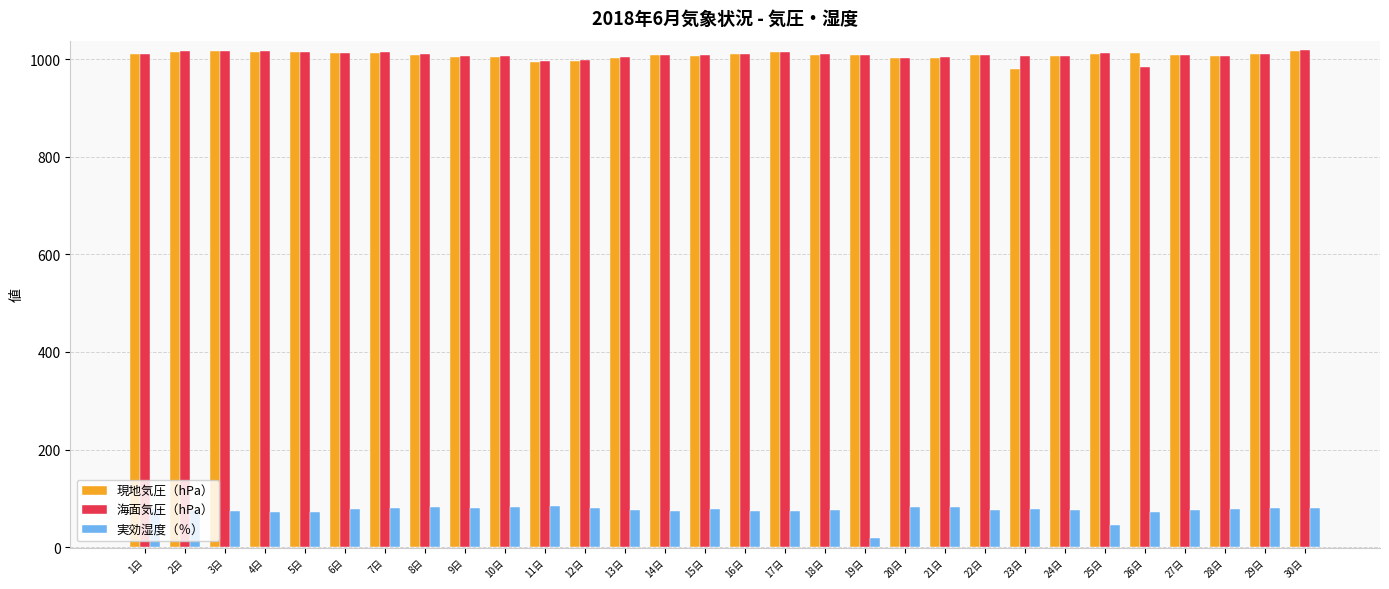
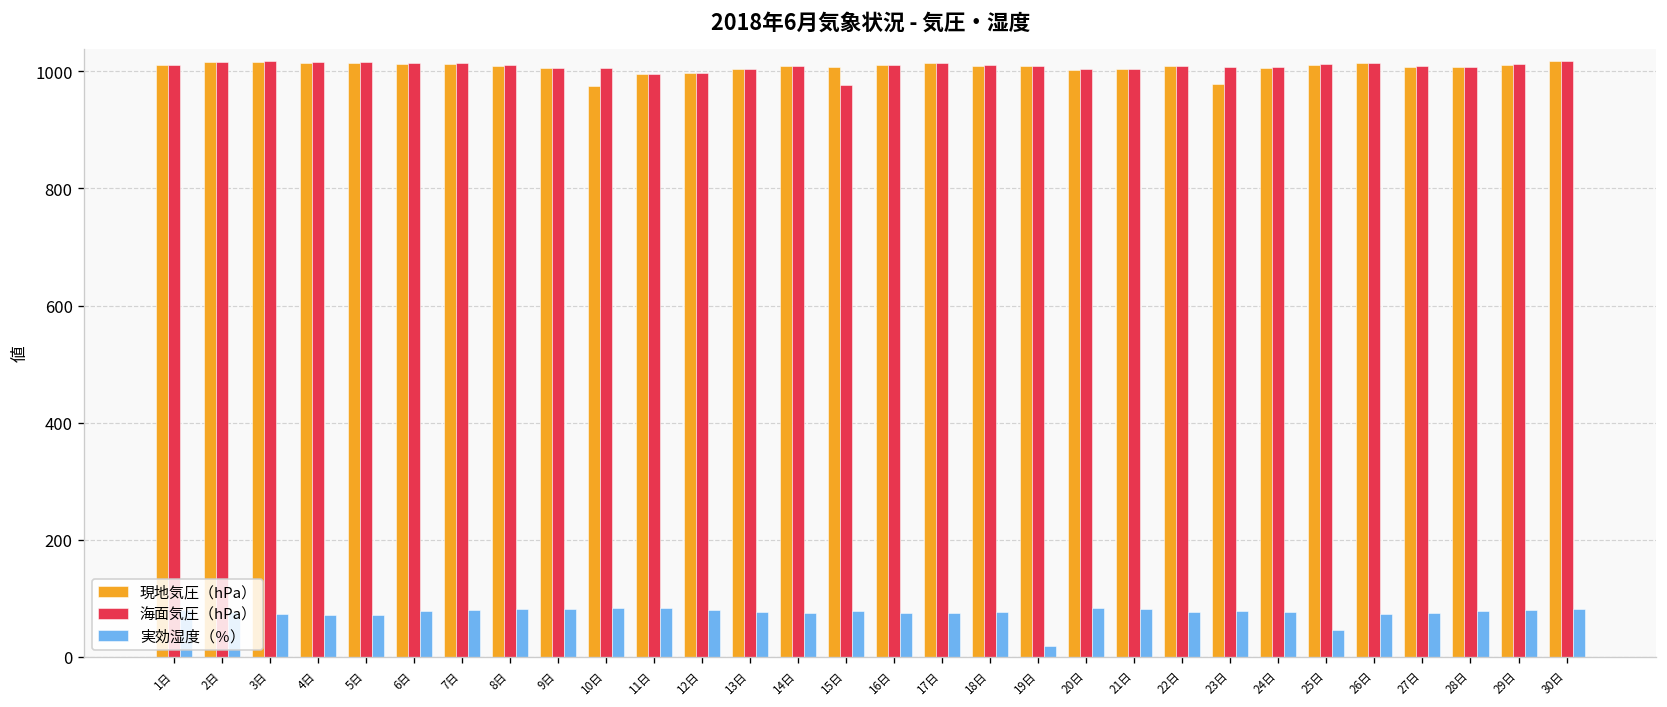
  {
    "現地気圧（hPa）": {
      "1日": 1010,
      "2日": 1020,
      "3日": 1020,
      "4日": 1020,
      "5日": 1010,
      "6日": 1010,
      "7日": 1010,
      "8日": 1010,
      "9日": 1010,
-     "10日": 1010,
+     "10日": 970,
      "11日": 1000,
      "12日": 1000,
      "13日": 1000,
      "14日": 1010,
      "15日": 1010,
      "16日": 1010,
      "17日": 1010,
      "18日": 1010,
      "19日": 1010,
      "20日": 1000,
      "21日": 1000,
      "22日": 1010,
      "23日": 980,
      "24日": 1010,
      "25日": 1010,
      "26日": 1010,
      "27日": 1010,
      "28日": 1010,
      "29日": 1010,
      "30日": 1020
    },
    "海面気圧（hPa）": {
      "1日": 1010,
      "2日": 1020,
      "3日": 1020,
      "4日": 1020,
      "5日": 1020,
      "6日": 1010,
      "7日": 1010,
      "8日": 1010,
      "9日": 1010,
      "10日": 1010,
      "11日": 1000,
      "12日": 1000,
      "13日": 1000,
      "14日": 1010,
-     "15日": 1010,
+     "15日": 980,
      "16日": 1010,
      "17日": 1020,
      "18日": 1010,
      "19日": 1010,
      "20日": 1000,
      "21日": 1000,
      "22日": 1010,
      "23日": 1010,
      "24日": 1010,
      "25日": 1010,
-     "26日": 990,
+     "26日": 1010,
      "27日": 1010,
      "28日": 1010,
      "29日": 1010,
      "30日": 1020
    },
    "実効湿度（％）": {
      "3日": 70,
      "4日": 70,
      "5日": 70,
      "6日": 80,
      "7日": 80,
      "8日": 80,
      "9日": 80,
      "10日": 80,
      "11日": 80,
      "12日": 80,
      "13日": 80,
      "14日": 70,
      "15日": 80,
      "16日": 70,
      "17日": 70,
      "18日": 80,
      "19日": 20,
      "20日": 80,
      "21日": 80,
      "22日": 80,
      "23日": 80,
      "24日": 80,
      "25日": 50,
      "26日": 70,
      "27日": 80,
      "28日": 80,
      "29日": 80,
      "30日": 80
    }
  }
